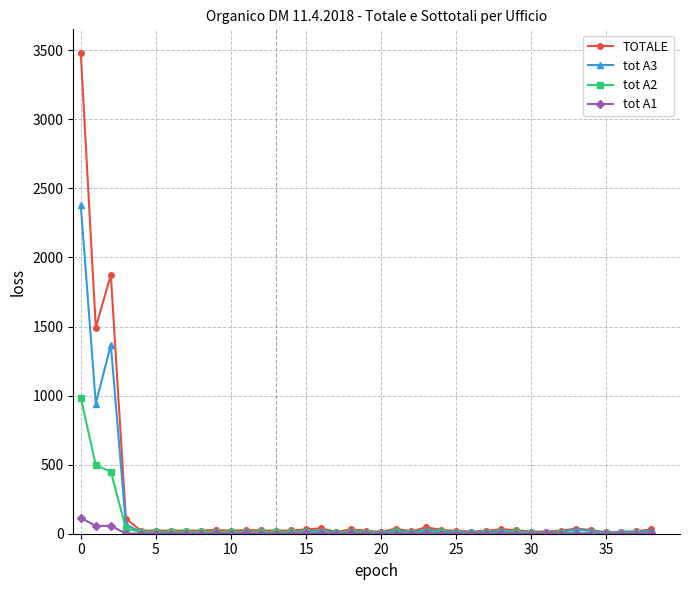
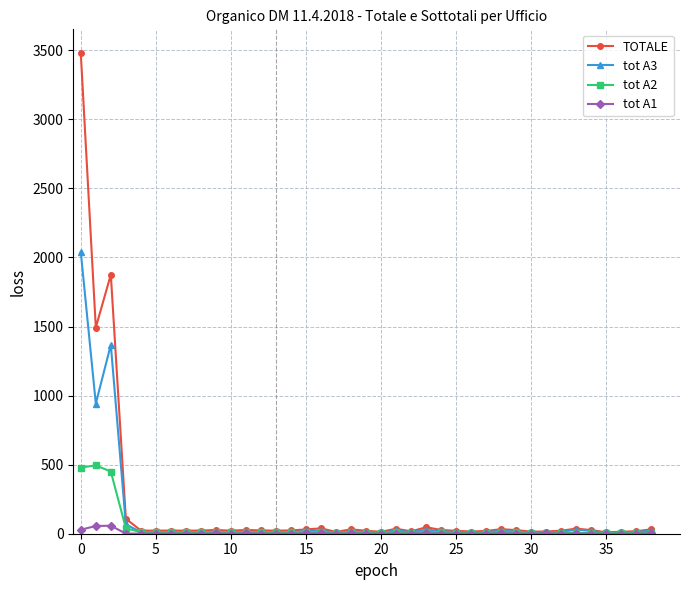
  {
    "TOTALE": {
      "0": 3480
    },
    "tot A3": {
-     "0": 2380
+     "0": 2040
    },
    "tot A2": {
-     "0": 990
+     "0": 480
    },
    "tot A1": {
-     "0": 120
+     "0": 30
    }
  }
